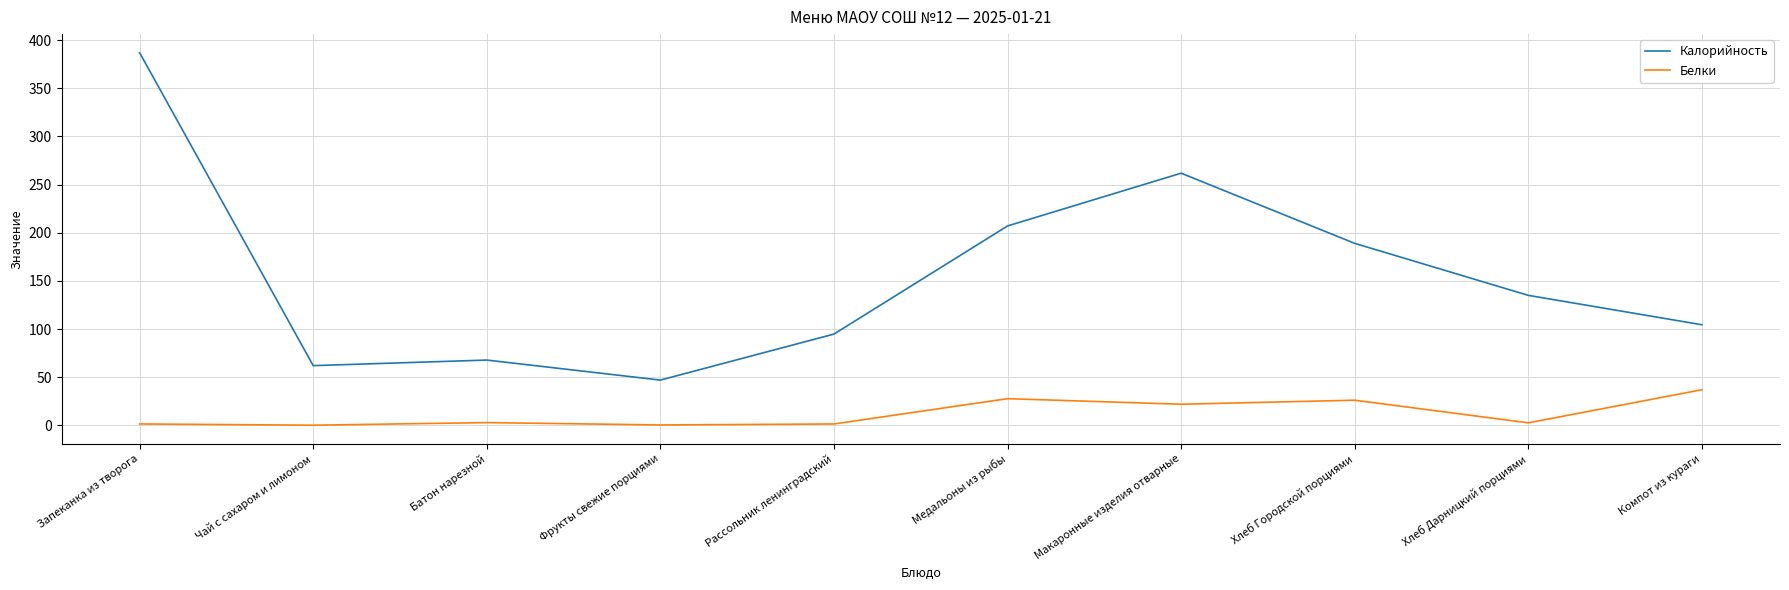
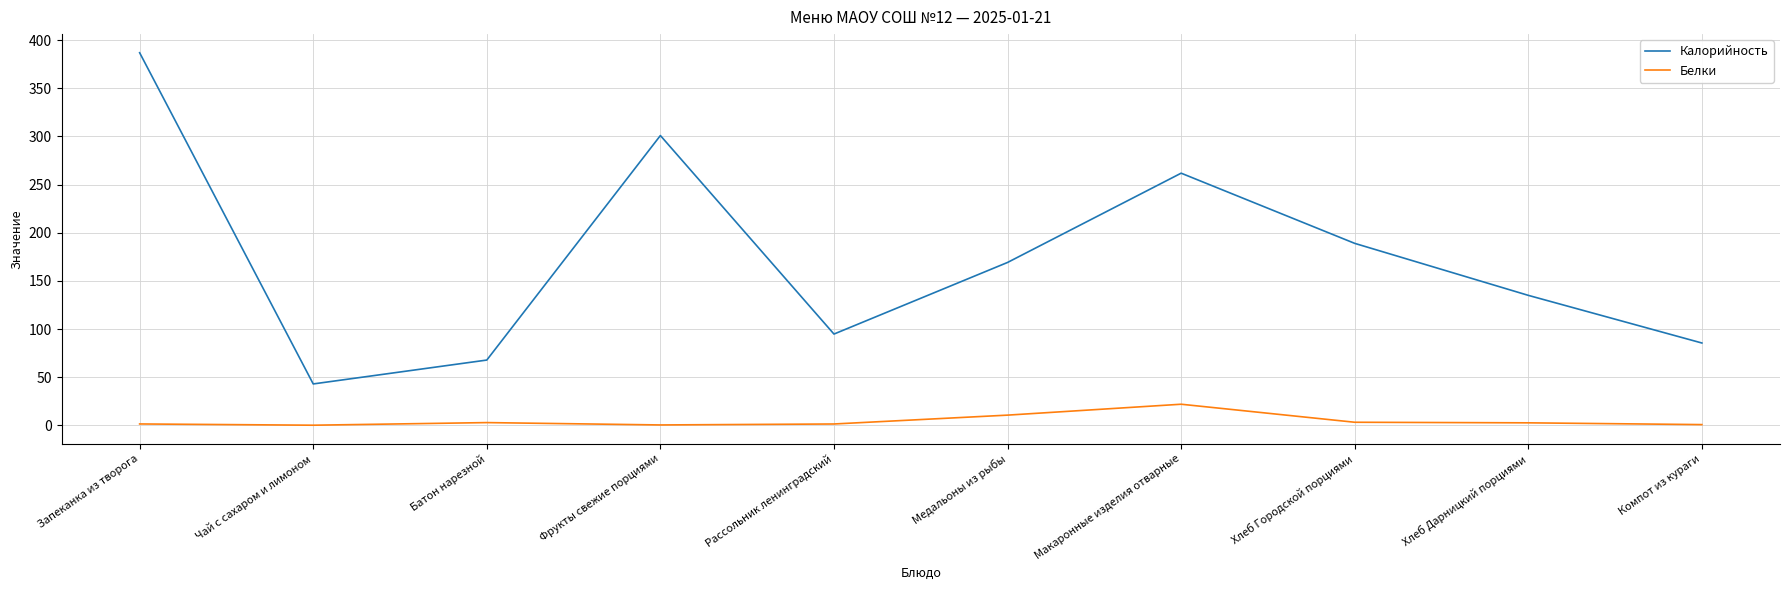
  {
    "Калорийность": {
      "Запеканка из творога": 390,
-     "Чай с сахаром и лимоном": 60,
+     "Чай с сахаром и лимоном": 40,
      "Батон нарезной": 70,
-     "Фрукты свежие порциями": 50,
+     "Фрукты свежие порциями": 300,
      "Рассольник ленинградский": 90,
-     "Медальоны из рыбы": 210,
+     "Медальоны из рыбы": 170,
      "Макаронные изделия отварные": 260,
      "Хлеб Городской порциями": 190,
      "Хлеб Дарницкий порциями": 140,
-     "Компот из кураги": 100
+     "Компот из кураги": 90
    },
    "Белки": {
      "Запеканка из творога": 0,
      "Чай с сахаром и лимоном": 0,
      "Батон нарезной": 0,
      "Фрукты свежие порциями": 0,
      "Рассольник ленинградский": 0,
-     "Медальоны из рыбы": 30,
+     "Медальоны из рыбы": 10,
      "Макаронные изделия отварные": 20,
-     "Хлеб Городской порциями": 30,
+     "Хлеб Городской порциями": 0,
      "Хлеб Дарницкий порциями": 0,
-     "Компот из кураги": 40
+     "Компот из кураги": 0
    }
  }
